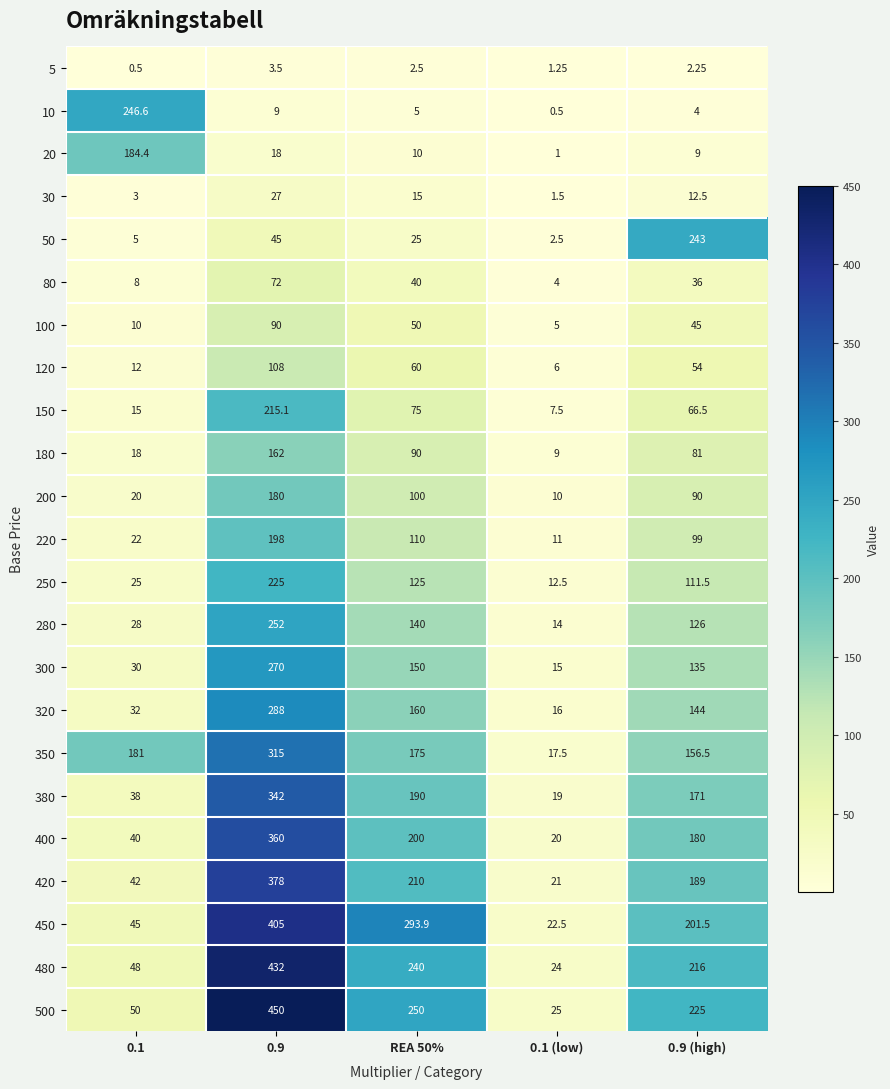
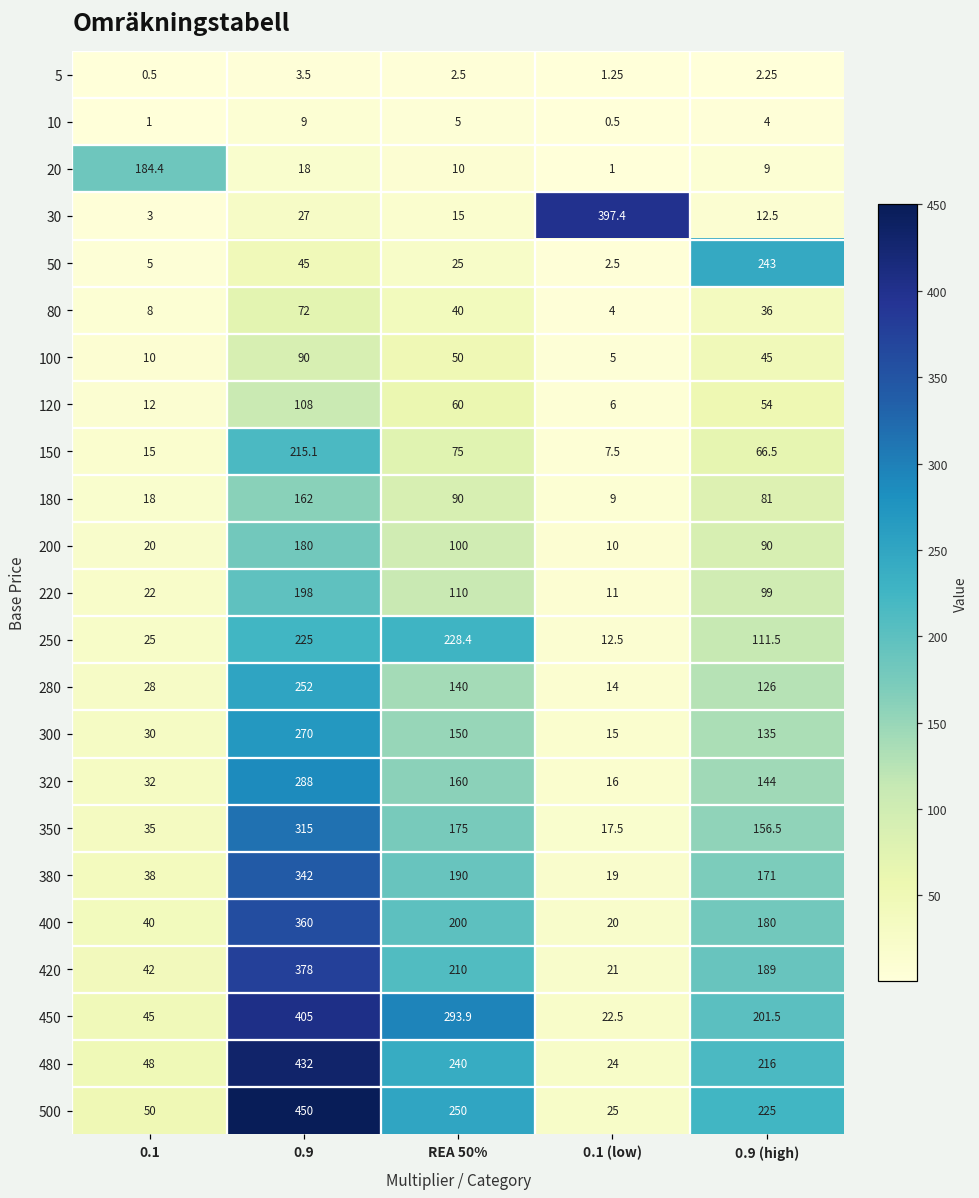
  {
    "5": {
      "0.1": 0.5,
      "0.9": 3.5,
      "REA 50%": 2.5,
      "0.1 (low)": 1.25,
      "0.9 (high)": 2.25
    },
    "10": {
-     "0.1": 246.6,
+     "0.1": 1,
      "0.9": 9,
      "REA 50%": 5,
      "0.1 (low)": 0.5,
      "0.9 (high)": 4
    },
    "20": {
      "0.1": 184.4,
      "0.9": 18,
      "REA 50%": 10,
      "0.1 (low)": 1,
      "0.9 (high)": 9
    },
    "30": {
      "0.1": 3,
      "0.9": 27,
      "REA 50%": 15,
-     "0.1 (low)": 1.5,
+     "0.1 (low)": 397.4,
      "0.9 (high)": 12.5
    },
    "50": {
      "0.1": 5,
      "0.9": 45,
      "REA 50%": 25,
      "0.1 (low)": 2.5,
      "0.9 (high)": 243
    },
    "80": {
      "0.1": 8,
      "0.9": 72,
      "REA 50%": 40,
      "0.1 (low)": 4,
      "0.9 (high)": 36
    },
    "100": {
      "0.1": 10,
      "0.9": 90,
      "REA 50%": 50,
      "0.1 (low)": 5,
      "0.9 (high)": 45
    },
    "120": {
      "0.1": 12,
      "0.9": 108,
      "REA 50%": 60,
      "0.1 (low)": 6,
      "0.9 (high)": 54
    },
    "150": {
      "0.1": 15,
      "0.9": 215.1,
      "REA 50%": 75,
      "0.1 (low)": 7.5,
      "0.9 (high)": 66.5
    },
    "180": {
      "0.1": 18,
      "0.9": 162,
      "REA 50%": 90,
      "0.1 (low)": 9,
      "0.9 (high)": 81
    },
    "200": {
      "0.1": 20,
      "0.9": 180,
      "REA 50%": 100,
      "0.1 (low)": 10,
      "0.9 (high)": 90
    },
    "220": {
      "0.1": 22,
      "0.9": 198,
      "REA 50%": 110,
      "0.1 (low)": 11,
      "0.9 (high)": 99
    },
    "250": {
      "0.1": 25,
      "0.9": 225,
-     "REA 50%": 125,
+     "REA 50%": 228.4,
      "0.1 (low)": 12.5,
      "0.9 (high)": 111.5
    },
    "280": {
      "0.1": 28,
      "0.9": 252,
      "REA 50%": 140,
      "0.1 (low)": 14,
      "0.9 (high)": 126
    },
    "300": {
      "0.1": 30,
      "0.9": 270,
      "REA 50%": 150,
      "0.1 (low)": 15,
      "0.9 (high)": 135
    },
    "320": {
      "0.1": 32,
      "0.9": 288,
      "REA 50%": 160,
      "0.1 (low)": 16,
      "0.9 (high)": 144
    },
    "350": {
-     "0.1": 181,
+     "0.1": 35,
      "0.9": 315,
      "REA 50%": 175,
      "0.1 (low)": 17.5,
      "0.9 (high)": 156.5
    },
    "380": {
      "0.1": 38,
      "0.9": 342,
      "REA 50%": 190,
      "0.1 (low)": 19,
      "0.9 (high)": 171
    },
    "400": {
      "0.1": 40,
      "0.9": 360,
      "REA 50%": 200,
      "0.1 (low)": 20,
      "0.9 (high)": 180
    },
    "420": {
      "0.1": 42,
      "0.9": 378,
      "REA 50%": 210,
      "0.1 (low)": 21,
      "0.9 (high)": 189
    },
    "450": {
      "0.1": 45,
      "0.9": 405,
      "REA 50%": 293.9,
      "0.1 (low)": 22.5,
      "0.9 (high)": 201.5
    },
    "480": {
      "0.1": 48,
      "0.9": 432,
      "REA 50%": 240,
      "0.1 (low)": 24,
      "0.9 (high)": 216
    },
    "500": {
      "0.1": 50,
      "0.9": 450,
      "REA 50%": 250,
      "0.1 (low)": 25,
      "0.9 (high)": 225
    }
  }
